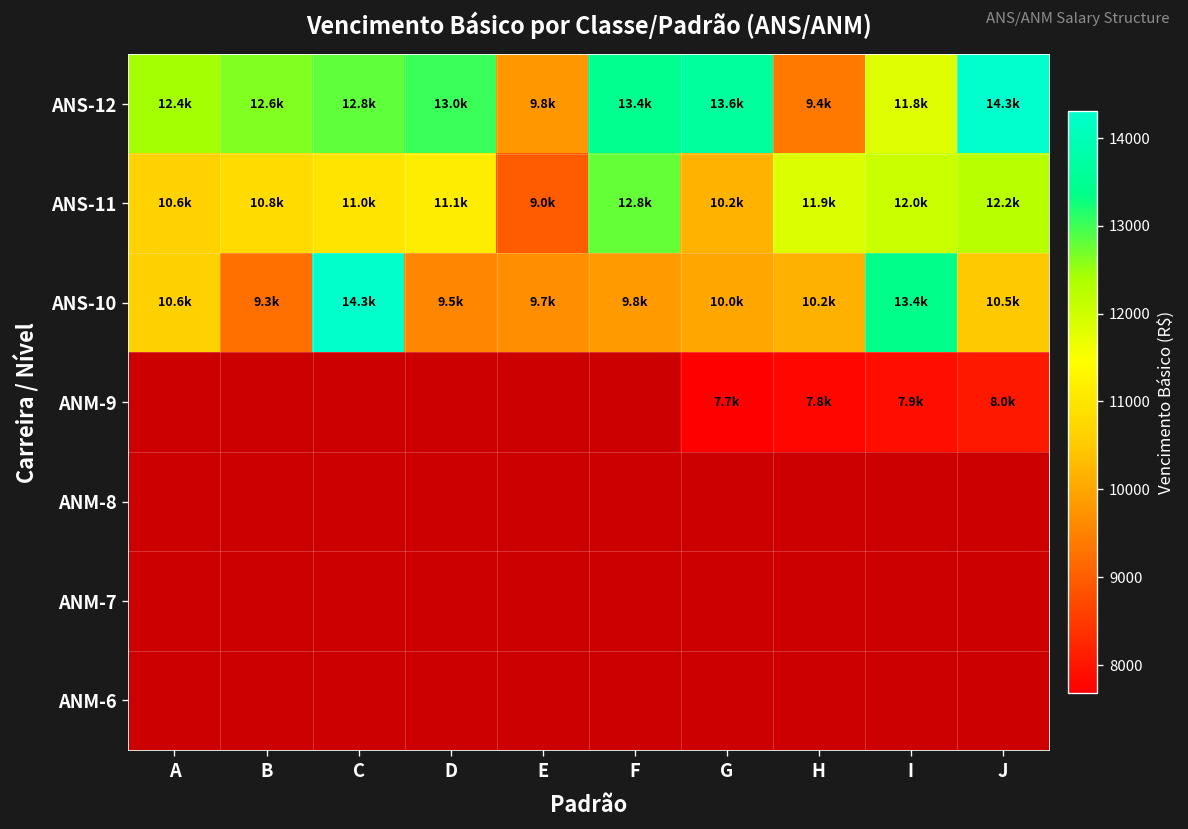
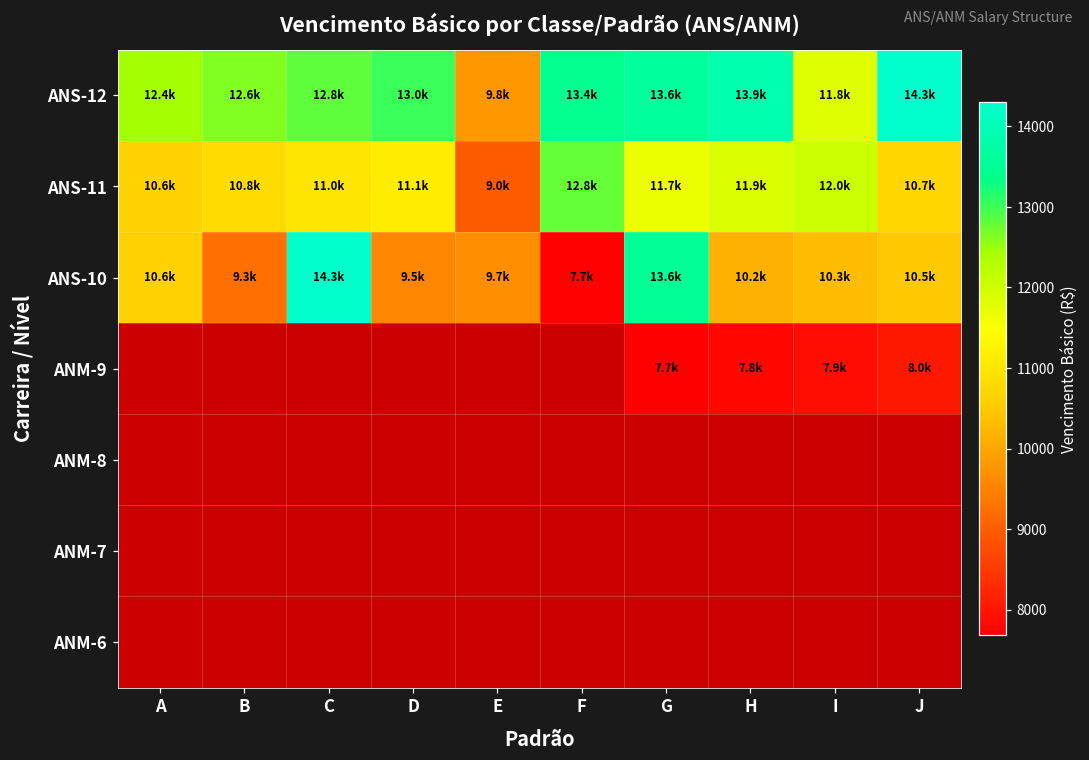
  {
    "ANS-12": {
      "A": "12.4k",
      "B": "12.6k",
      "C": "12.8k",
      "D": "13.0k",
      "E": "9.8k",
      "F": "13.4k",
      "G": "13.6k",
-     "H": "9.4k",
+     "H": "13.9k",
      "I": "11.8k",
      "J": "14.3k"
    },
    "ANS-11": {
      "A": "10.6k",
      "B": "10.8k",
      "C": "11.0k",
      "D": "11.1k",
      "E": "9.0k",
      "F": "12.8k",
-     "G": "10.2k",
+     "G": "11.7k",
      "H": "11.9k",
      "I": "12.0k",
-     "J": "12.2k"
+     "J": "10.7k"
    },
    "ANS-10": {
      "A": "10.6k",
      "B": "9.3k",
      "C": "14.3k",
      "D": "9.5k",
      "E": "9.7k",
-     "F": "9.8k",
-     "G": "10.0k",
+     "F": "7.7k",
+     "G": "13.6k",
      "H": "10.2k",
-     "I": "13.4k",
+     "I": "10.3k",
      "J": "10.5k"
    },
    "ANM-9": {
      "G": "7.7k",
      "H": "7.8k",
      "I": "7.9k",
      "J": "8.0k"
    }
  }
